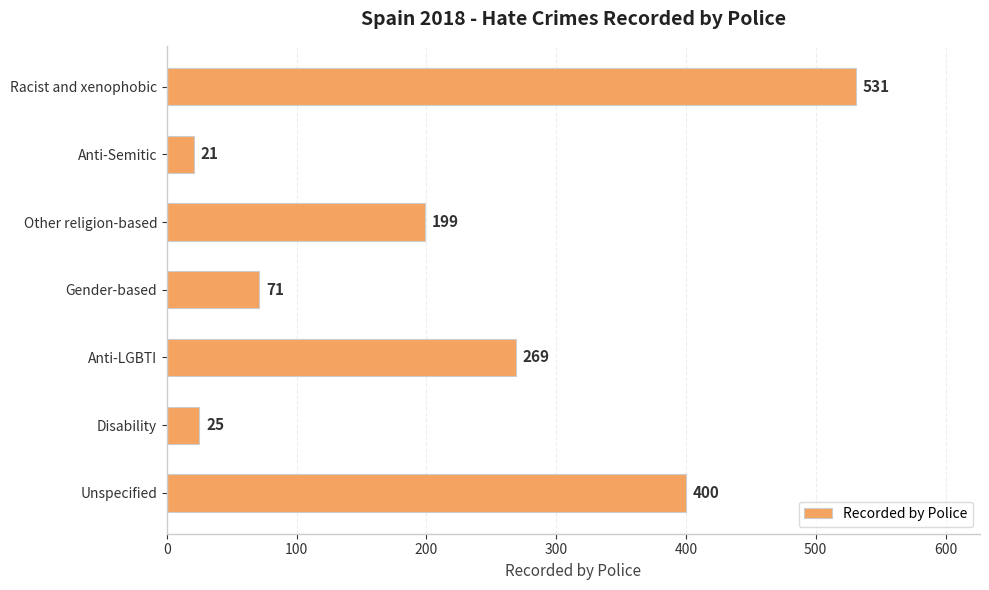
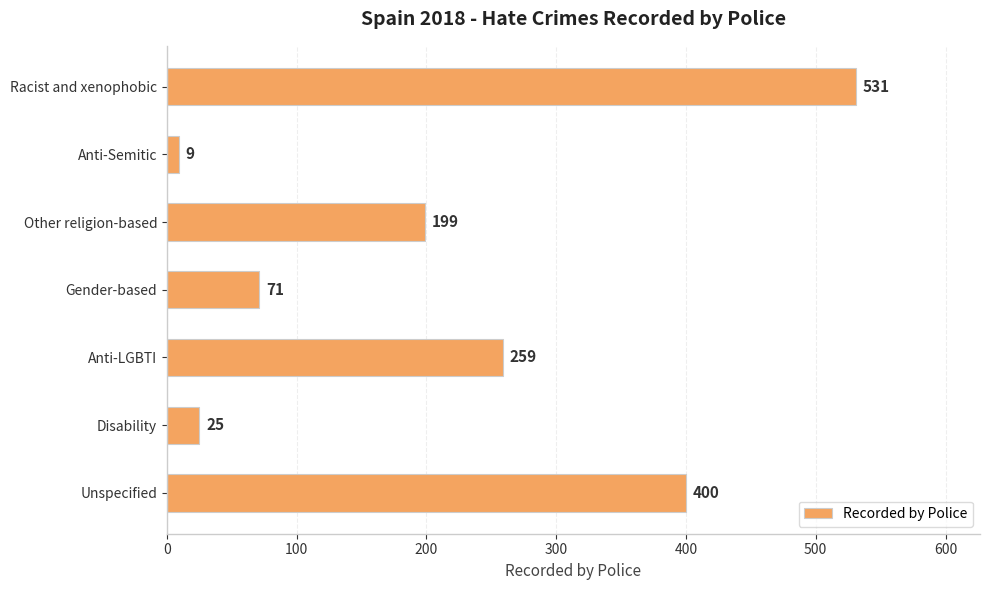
  {
    "Racist and xenophobic": 531,
-   "Anti-Semitic": 21,
+   "Anti-Semitic": 9,
    "Other religion-based": 199,
    "Gender-based": 71,
-   "Anti-LGBTI": 269,
+   "Anti-LGBTI": 259,
    "Disability": 25,
    "Unspecified": 400
  }
